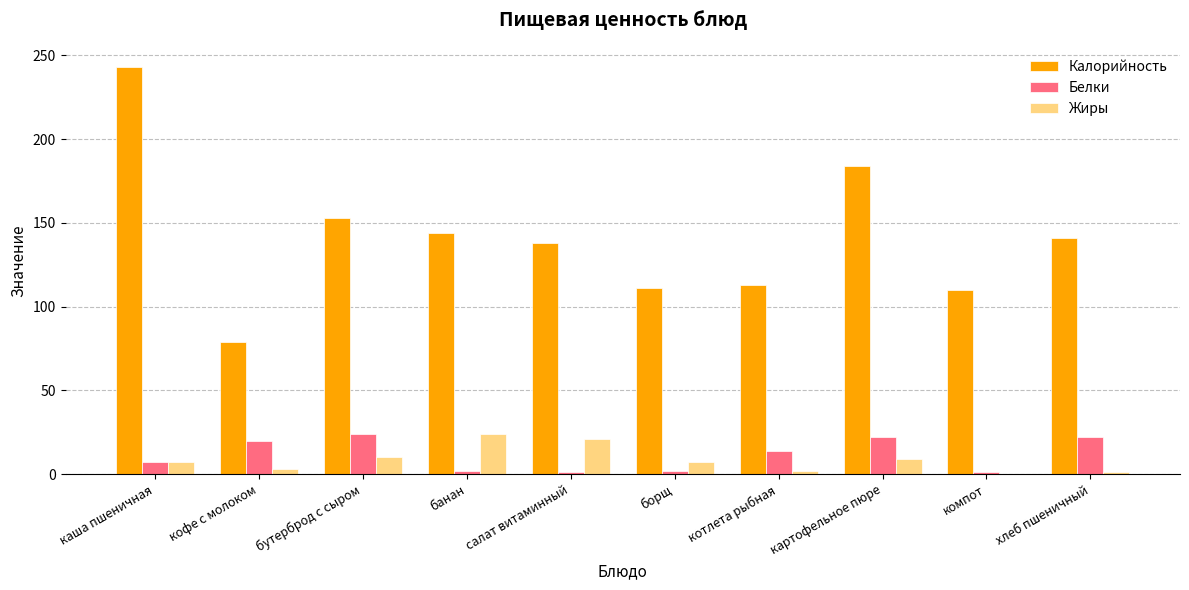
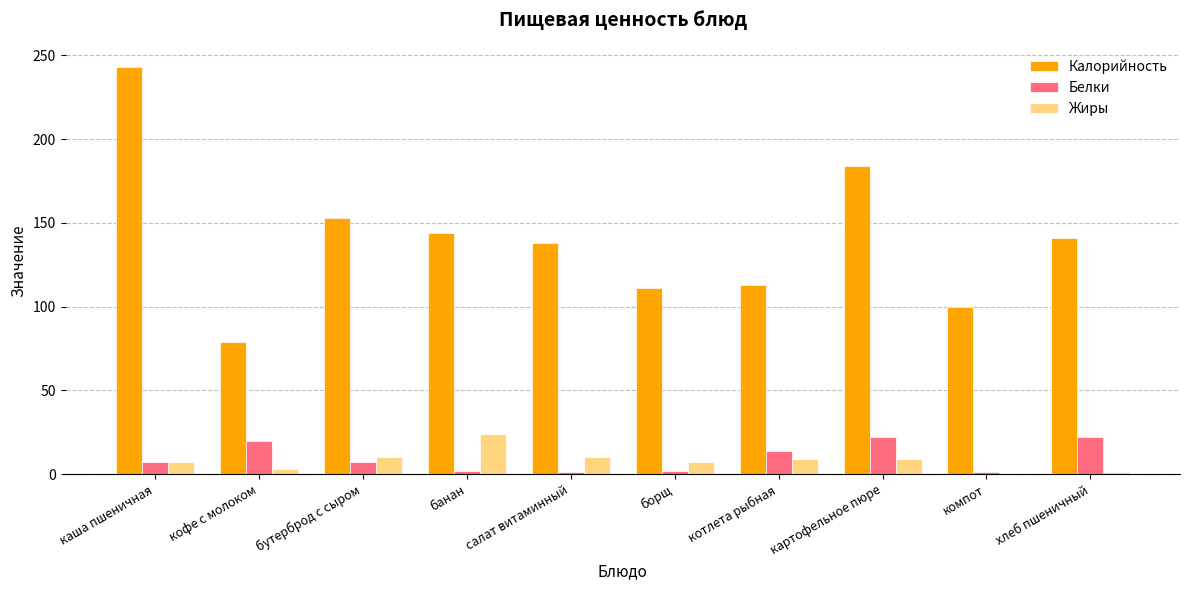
  {
    "Калорийность": {
      "каша пшеничная": 243,
      "кофе с молоком": 79,
      "бутерброд с сыром": 153,
      "банан": 144,
      "салат витаминный": 138,
      "борщ": 111,
      "котлета рыбная": 113,
      "картофельное пюре": 184,
-     "компот": 110,
+     "компот": 100,
      "хлеб пшеничный": 141
    },
    "Белки": {
      "каша пшеничная": 7,
      "кофе с молоком": 20,
-     "бутерброд с сыром": 24,
+     "бутерброд с сыром": 7,
      "банан": 2,
      "борщ": 2,
      "котлета рыбная": 14,
      "картофельное пюре": 22,
      "хлеб пшеничный": 22
    },
    "Жиры": {
      "каша пшеничная": 7,
      "кофе с молоком": 3,
      "бутерброд с сыром": 10,
      "банан": 24,
-     "салат витаминный": 21,
+     "салат витаминный": 10,
      "борщ": 7,
-     "котлета рыбная": 2,
+     "котлета рыбная": 9,
      "картофельное пюре": 9,
      "компот": 0
    }
  }
